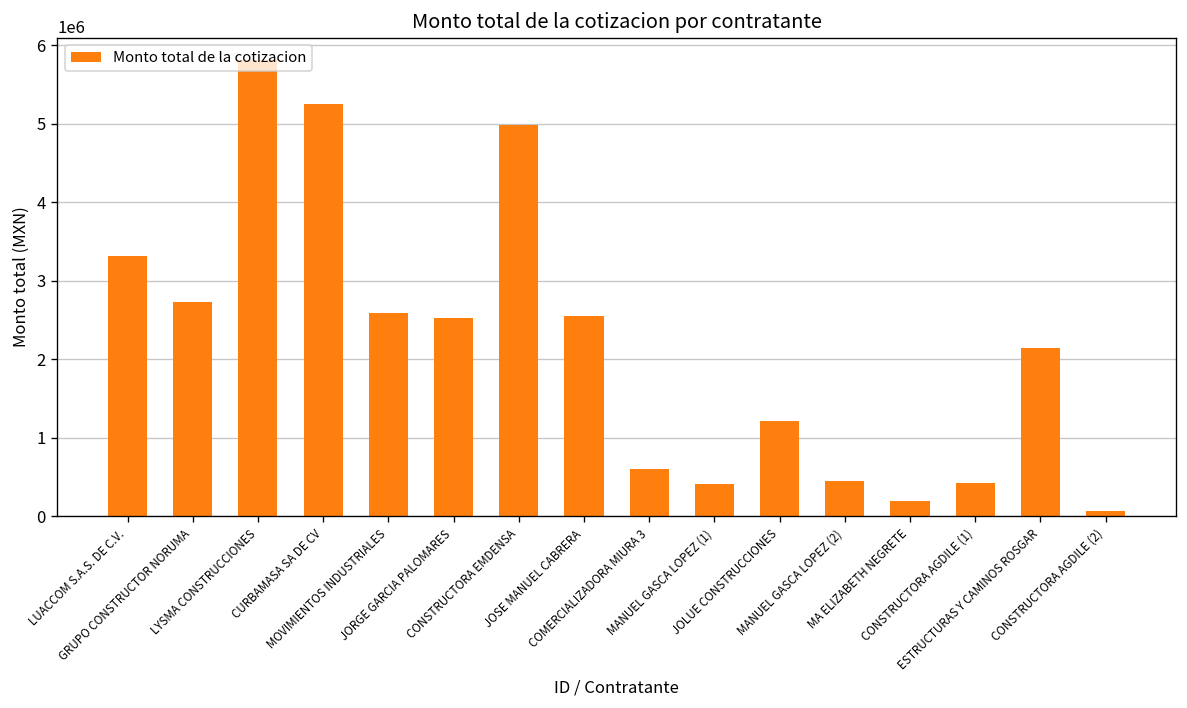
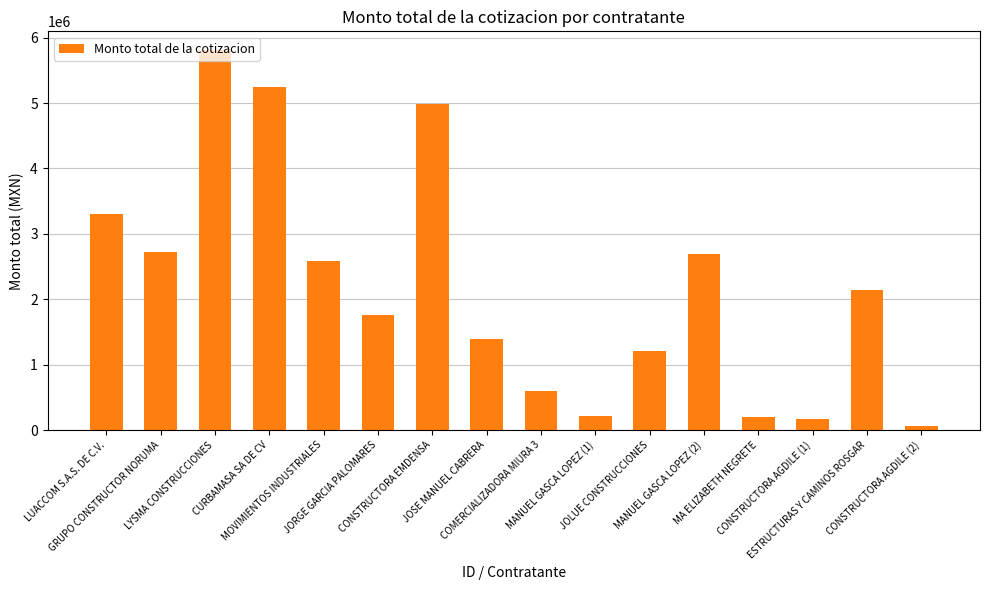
  {
    "LUACCOM S.A.S. DE C.V.": 3300000,
    "GRUPO CONSTRUCTOR NORUMA": 2700000,
    "CURBAMASA SA DE CV": 5300000,
    "MOVIMIENTOS INDUSTRIALES": 2600000,
-   "JORGE GARCIA PALOMARES": 2500000,
+   "JORGE GARCIA PALOMARES": 1800000,
    "CONSTRUCTORA EMDENSA": 5000000,
-   "JOSE MANUEL CABRERA": 2500000,
+   "JOSE MANUEL CABRERA": 1400000,
    "COMERCIALIZADORA MIURA 3": 600000,
-   "MANUEL GASCA LOPEZ (1)": 400000,
+   "MANUEL GASCA LOPEZ (1)": 200000,
    "JOLUE CONSTRUCCIONES": 1200000,
-   "MANUEL GASCA LOPEZ (2)": 400000,
+   "MANUEL GASCA LOPEZ (2)": 2700000,
    "MA ELIZABETH NEGRETE": 200000,
-   "CONSTRUCTORA AGDILE (1)": 400000,
+   "CONSTRUCTORA AGDILE (1)": 200000,
    "ESTRUCTURAS Y CAMINOS ROSGAR": 2100000,
    "CONSTRUCTORA AGDILE (2)": 100000
  }
